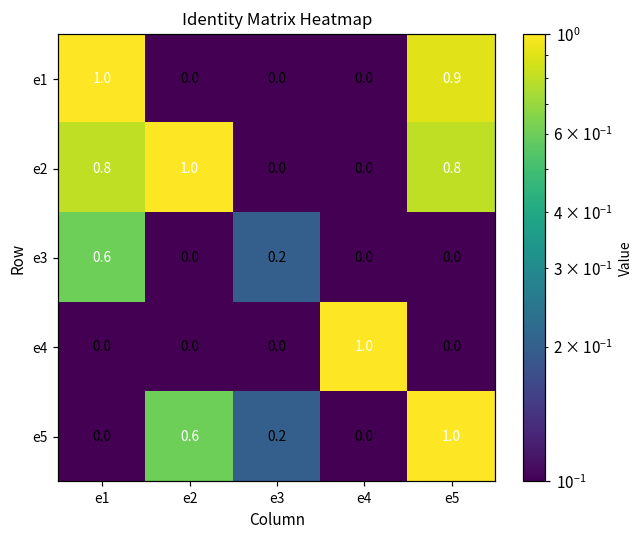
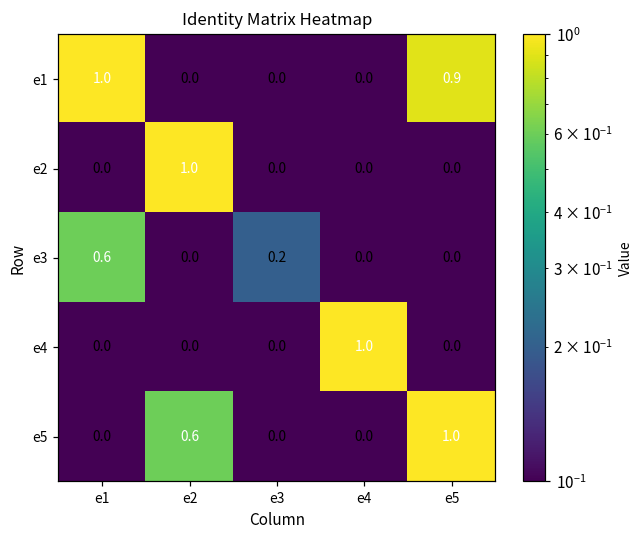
  {
    "e1": {
      "e1": 1.0,
      "e2": 0.0,
      "e3": 0.0,
      "e4": 0.0,
      "e5": 0.9
    },
    "e2": {
-     "e1": 0.8,
+     "e1": 0.0,
      "e2": 1.0,
      "e3": 0.0,
      "e4": 0.0,
-     "e5": 0.8
+     "e5": 0.0
    },
    "e3": {
      "e1": 0.6,
      "e2": 0.0,
      "e3": 0.2,
      "e4": 0.0,
      "e5": 0.0
    },
    "e4": {
      "e1": 0.0,
      "e2": 0.0,
      "e3": 0.0,
      "e4": 1.0,
      "e5": 0.0
    },
    "e5": {
      "e1": 0.0,
      "e2": 0.6,
-     "e3": 0.2,
+     "e3": 0.0,
      "e4": 0.0,
      "e5": 1.0
    }
  }
